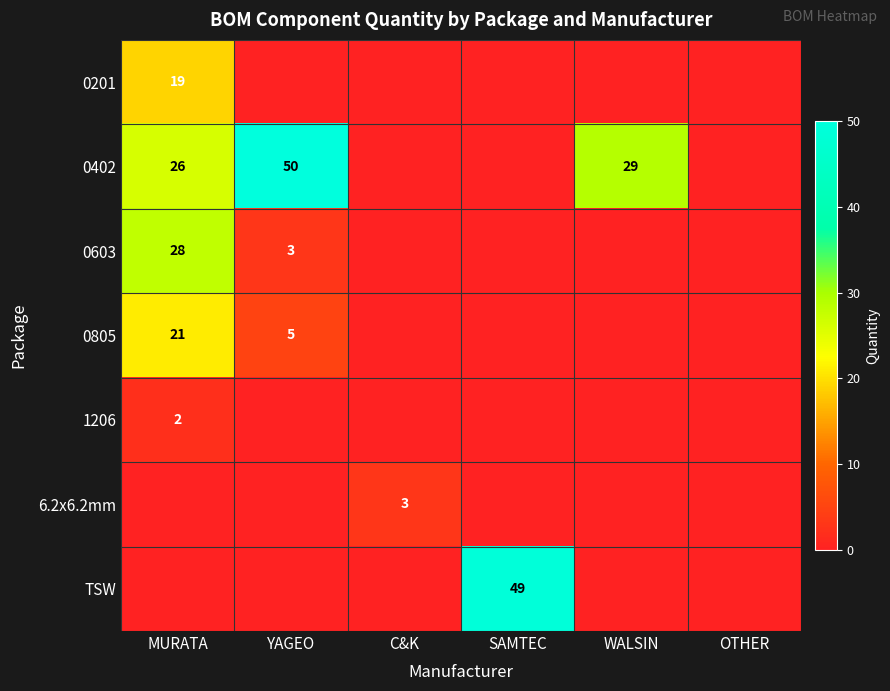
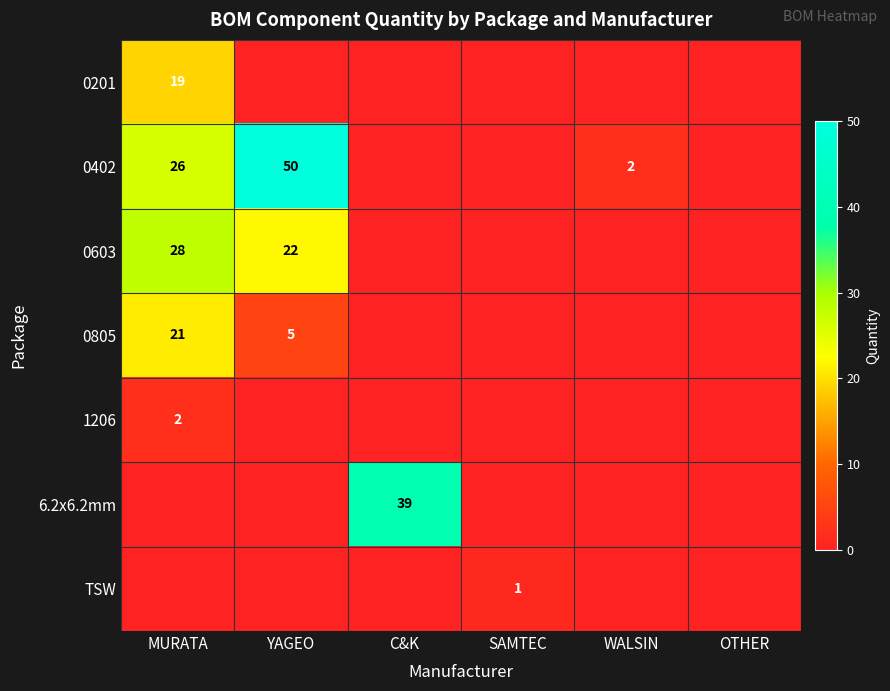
  {
    "0201": {
      "MURATA": 19
    },
    "0402": {
      "MURATA": 26,
      "YAGEO": 50,
-     "WALSIN": 29
+     "WALSIN": 2
    },
    "0603": {
      "MURATA": 28,
-     "YAGEO": 3
+     "YAGEO": 22
    },
    "0805": {
      "MURATA": 21,
      "YAGEO": 5
    },
    "1206": {
      "MURATA": 2
    },
    "6.2x6.2mm": {
-     "C&K": 3
+     "C&K": 39
    },
    "TSW": {
-     "SAMTEC": 49
+     "SAMTEC": 1
    }
  }
